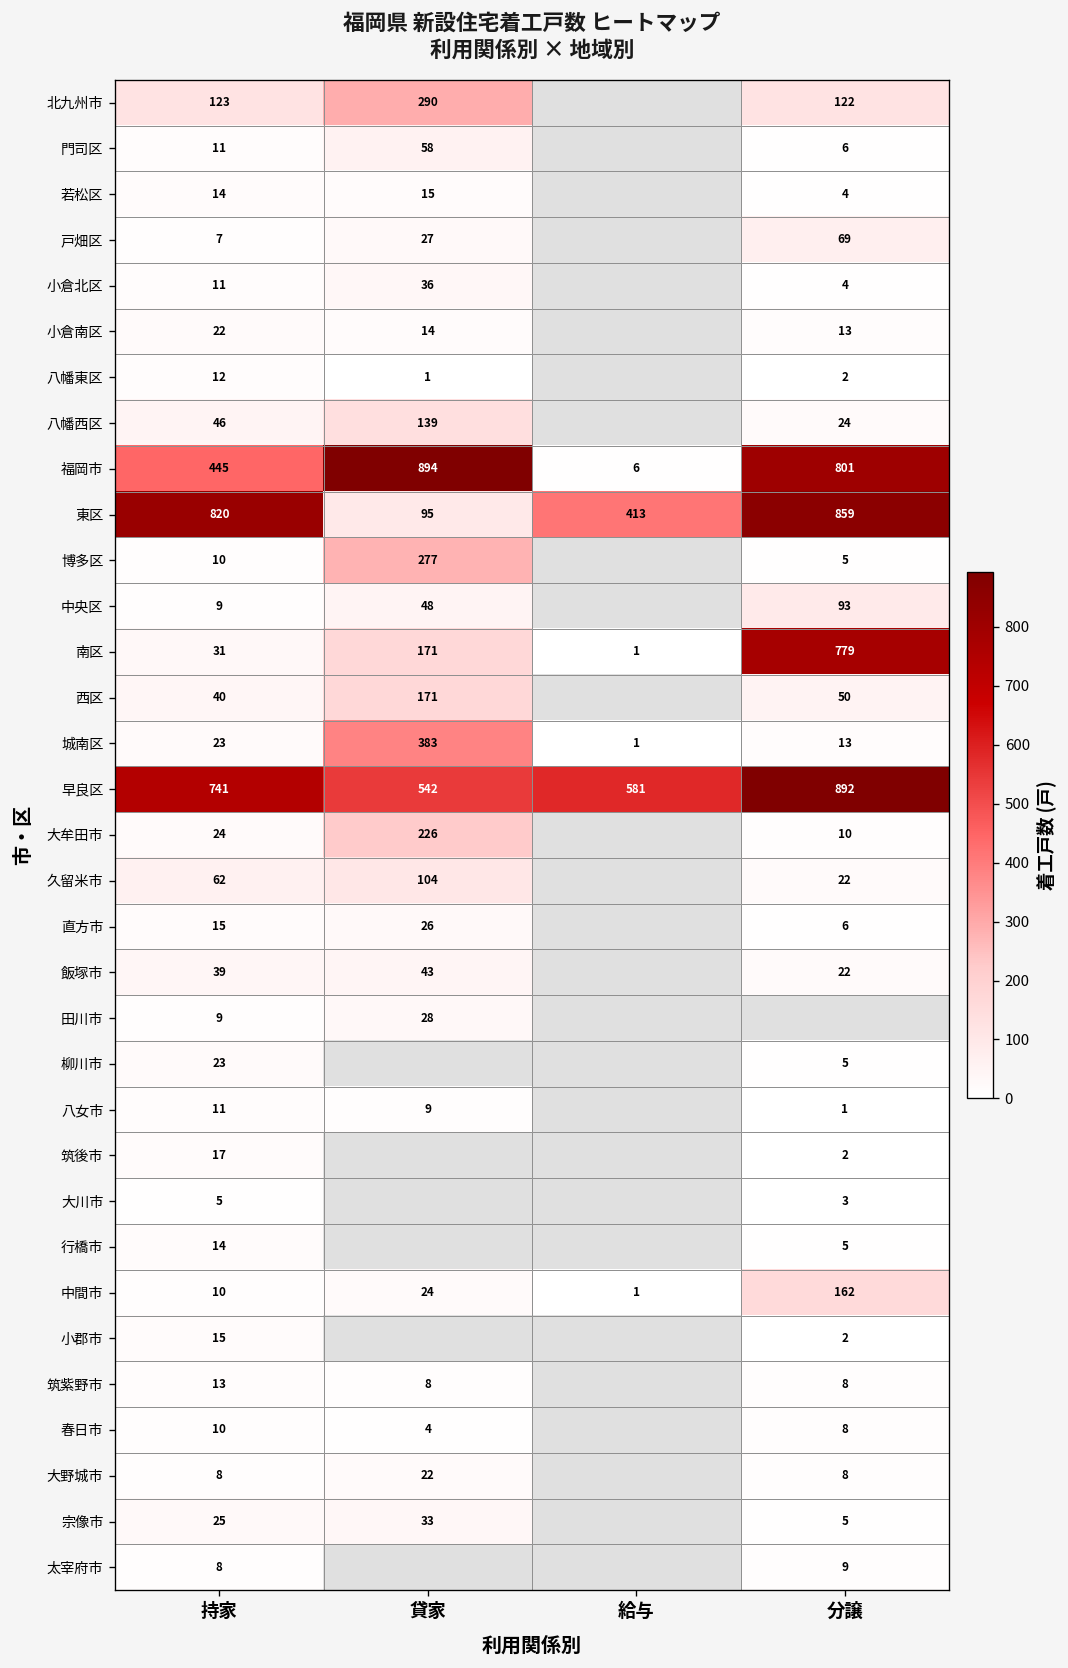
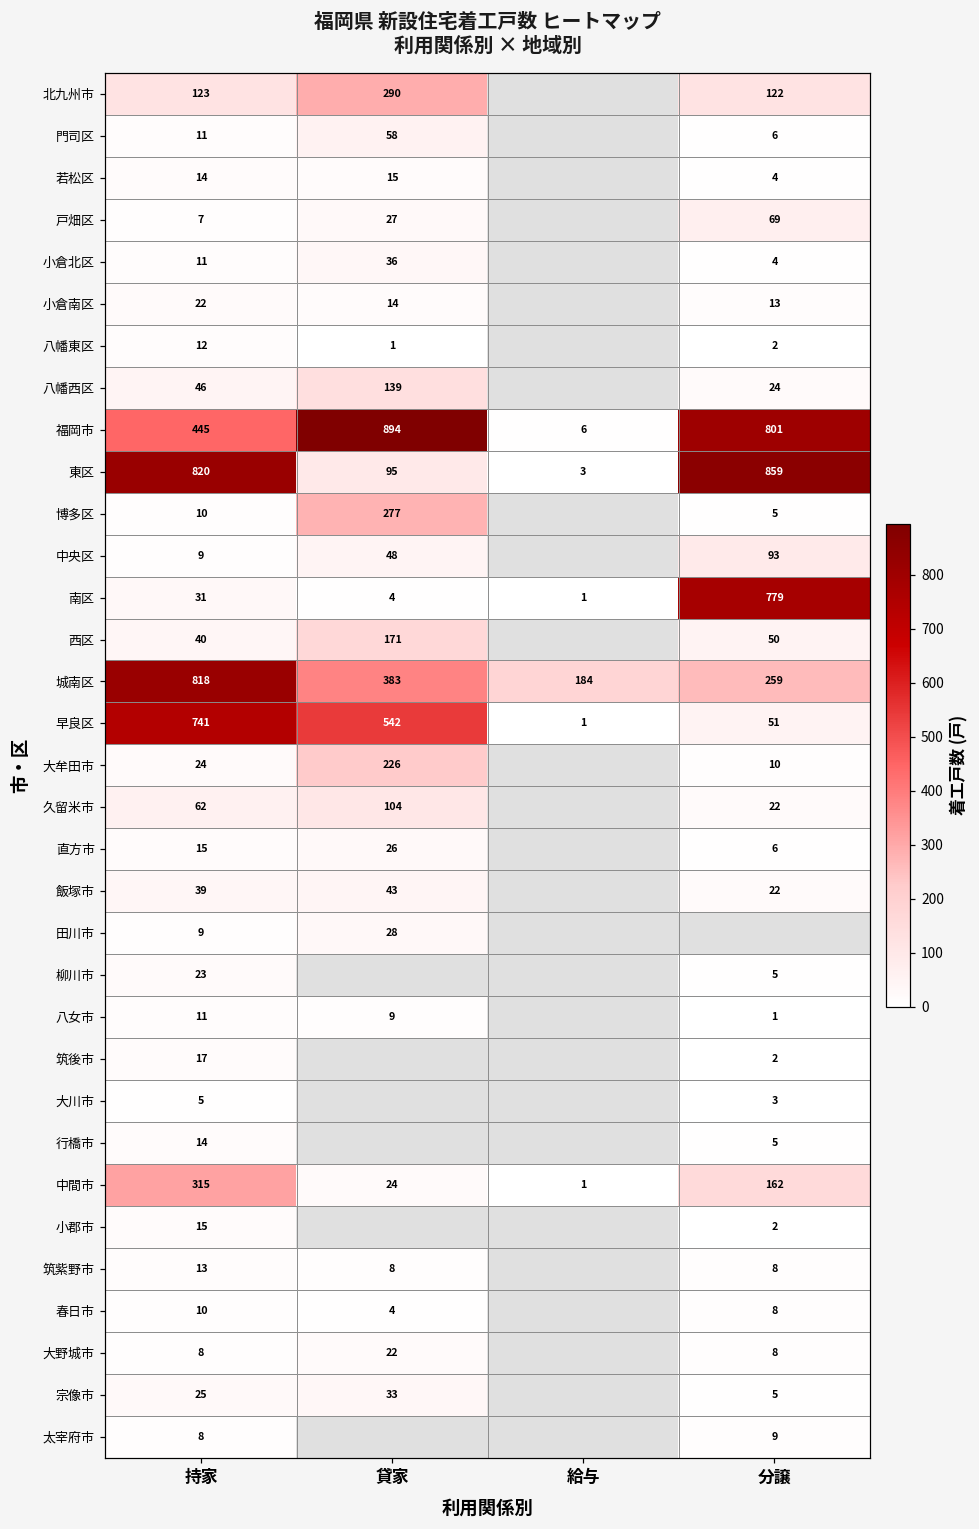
  {
    "北九州市": {
      "持家": 123,
      "貸家": 290,
      "分譲": 122
    },
    "門司区": {
      "持家": 11,
      "貸家": 58,
      "分譲": 6
    },
    "若松区": {
      "持家": 14,
      "貸家": 15,
      "分譲": 4
    },
    "戸畑区": {
      "持家": 7,
      "貸家": 27,
      "分譲": 69
    },
    "小倉北区": {
      "持家": 11,
      "貸家": 36,
      "分譲": 4
    },
    "小倉南区": {
      "持家": 22,
      "貸家": 14,
      "分譲": 13
    },
    "八幡東区": {
      "持家": 12,
      "貸家": 1,
      "分譲": 2
    },
    "八幡西区": {
      "持家": 46,
      "貸家": 139,
      "分譲": 24
    },
    "福岡市": {
      "持家": 445,
      "貸家": 894,
      "給与": 6,
      "分譲": 801
    },
    "東区": {
      "持家": 820,
      "貸家": 95,
-     "給与": 413,
+     "給与": 3,
      "分譲": 859
    },
    "博多区": {
      "持家": 10,
      "貸家": 277,
      "分譲": 5
    },
    "中央区": {
      "持家": 9,
      "貸家": 48,
      "分譲": 93
    },
    "南区": {
      "持家": 31,
-     "貸家": 171,
+     "貸家": 4,
      "給与": 1,
      "分譲": 779
    },
    "西区": {
      "持家": 40,
      "貸家": 171,
      "分譲": 50
    },
    "城南区": {
-     "持家": 23,
+     "持家": 818,
      "貸家": 383,
-     "給与": 1,
-     "分譲": 13
+     "給与": 184,
+     "分譲": 259
    },
    "早良区": {
      "持家": 741,
      "貸家": 542,
-     "給与": 581,
-     "分譲": 892
+     "給与": 1,
+     "分譲": 51
    },
    "大牟田市": {
      "持家": 24,
      "貸家": 226,
      "分譲": 10
    },
    "久留米市": {
      "持家": 62,
      "貸家": 104,
      "分譲": 22
    },
    "直方市": {
      "持家": 15,
      "貸家": 26,
      "分譲": 6
    },
    "飯塚市": {
      "持家": 39,
      "貸家": 43,
      "分譲": 22
    },
    "田川市": {
      "持家": 9,
      "貸家": 28
    },
    "柳川市": {
      "持家": 23,
      "分譲": 5
    },
    "八女市": {
      "持家": 11,
      "貸家": 9,
      "分譲": 1
    },
    "筑後市": {
      "持家": 17,
      "分譲": 2
    },
    "大川市": {
      "持家": 5,
      "分譲": 3
    },
    "行橋市": {
      "持家": 14,
      "分譲": 5
    },
    "中間市": {
-     "持家": 10,
+     "持家": 315,
      "貸家": 24,
      "給与": 1,
      "分譲": 162
    },
    "小郡市": {
      "持家": 15,
      "分譲": 2
    },
    "筑紫野市": {
      "持家": 13,
      "貸家": 8,
      "分譲": 8
    },
    "春日市": {
      "持家": 10,
      "貸家": 4,
      "分譲": 8
    },
    "大野城市": {
      "持家": 8,
      "貸家": 22,
      "分譲": 8
    },
    "宗像市": {
      "持家": 25,
      "貸家": 33,
      "分譲": 5
    },
    "太宰府市": {
      "持家": 8,
      "分譲": 9
    }
  }
